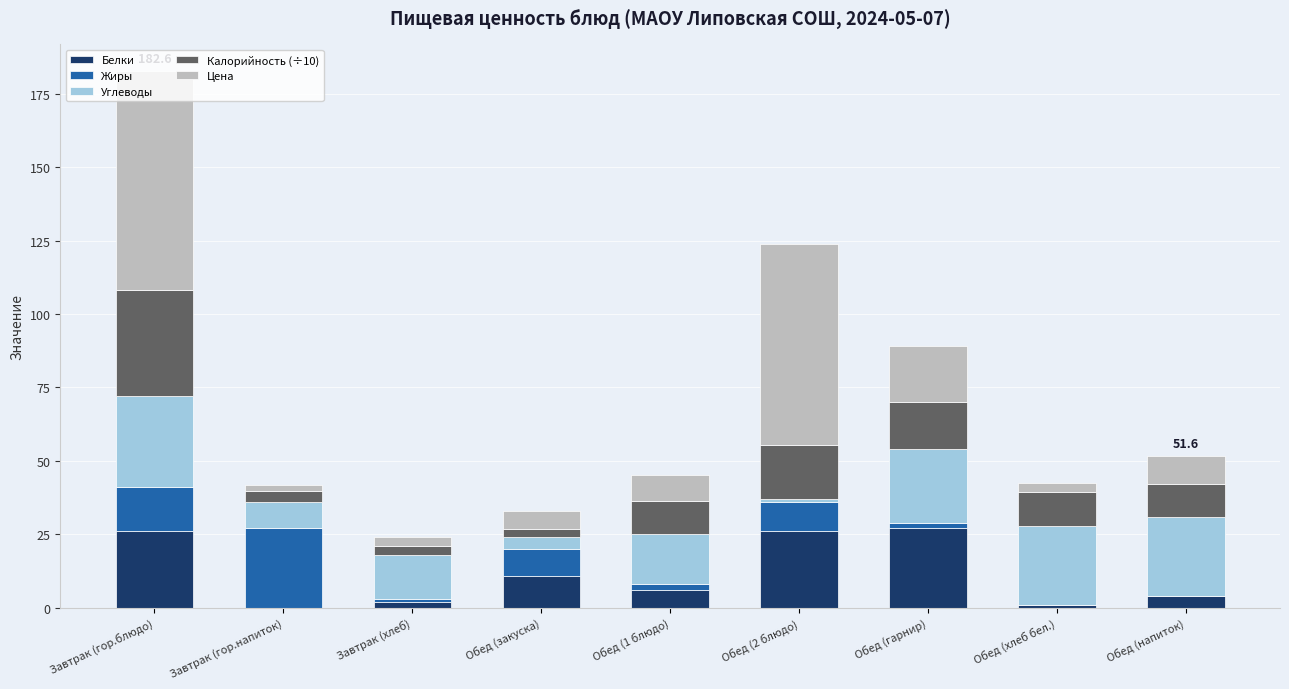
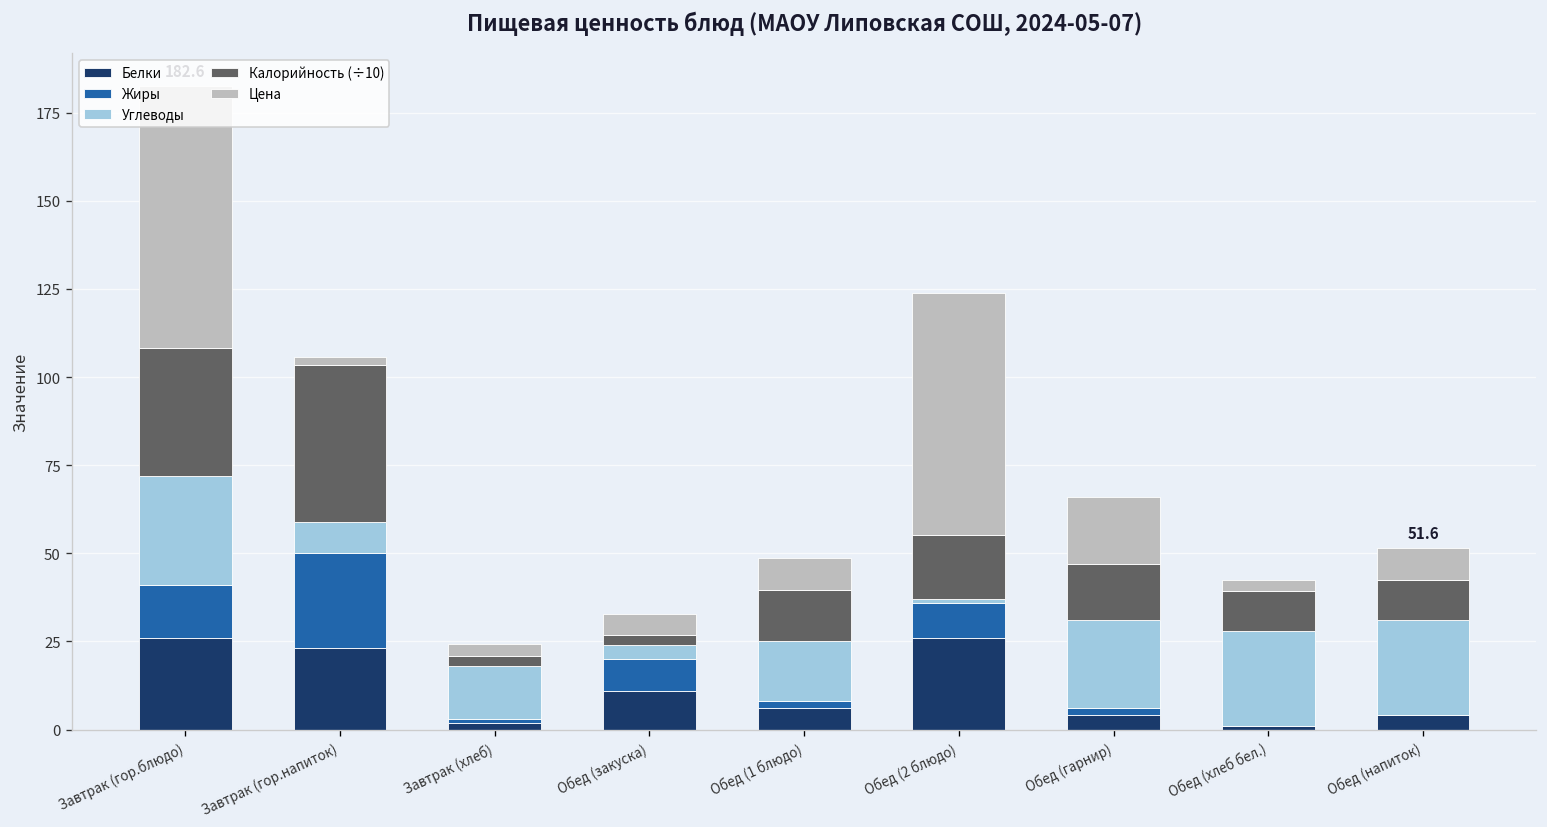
  {
    "Белки": {
      "Завтрак (гор.блюдо)": 26,
-     "Завтрак (гор.напиток)": 0,
+     "Завтрак (гор.напиток)": 23,
      "Завтрак (хлеб)": 2,
      "Обед (закуска)": 11,
      "Обед (1 блюдо)": 6,
      "Обед (2 блюдо)": 26,
-     "Обед (гарнир)": 27,
+     "Обед (гарнир)": 4,
      "Обед (хлеб бел.)": 1,
      "Обед (напиток)": 4
    },
    "Жиры": {
      "Завтрак (гор.блюдо)": 15,
      "Завтрак (гор.напиток)": 27,
      "Завтрак (хлеб)": 1,
      "Обед (закуска)": 9,
      "Обед (1 блюдо)": 2,
      "Обед (2 блюдо)": 10,
      "Обед (гарнир)": 2,
      "Обед (хлеб бел.)": 0,
      "Обед (напиток)": 0
    },
    "Калорийность (÷10)": {
      "Завтрак (гор.блюдо)": 36,
-     "Завтрак (гор.напиток)": 4,
+     "Завтрак (гор.напиток)": 44,
      "Завтрак (хлеб)": 3,
      "Обед (закуска)": 3,
-     "Обед (1 блюдо)": 11,
+     "Обед (1 блюдо)": 15,
      "Обед (2 блюдо)": 18,
      "Обед (гарнир)": 16,
      "Обед (хлеб бел.)": 11,
      "Обед (напиток)": 11
    }
  }
